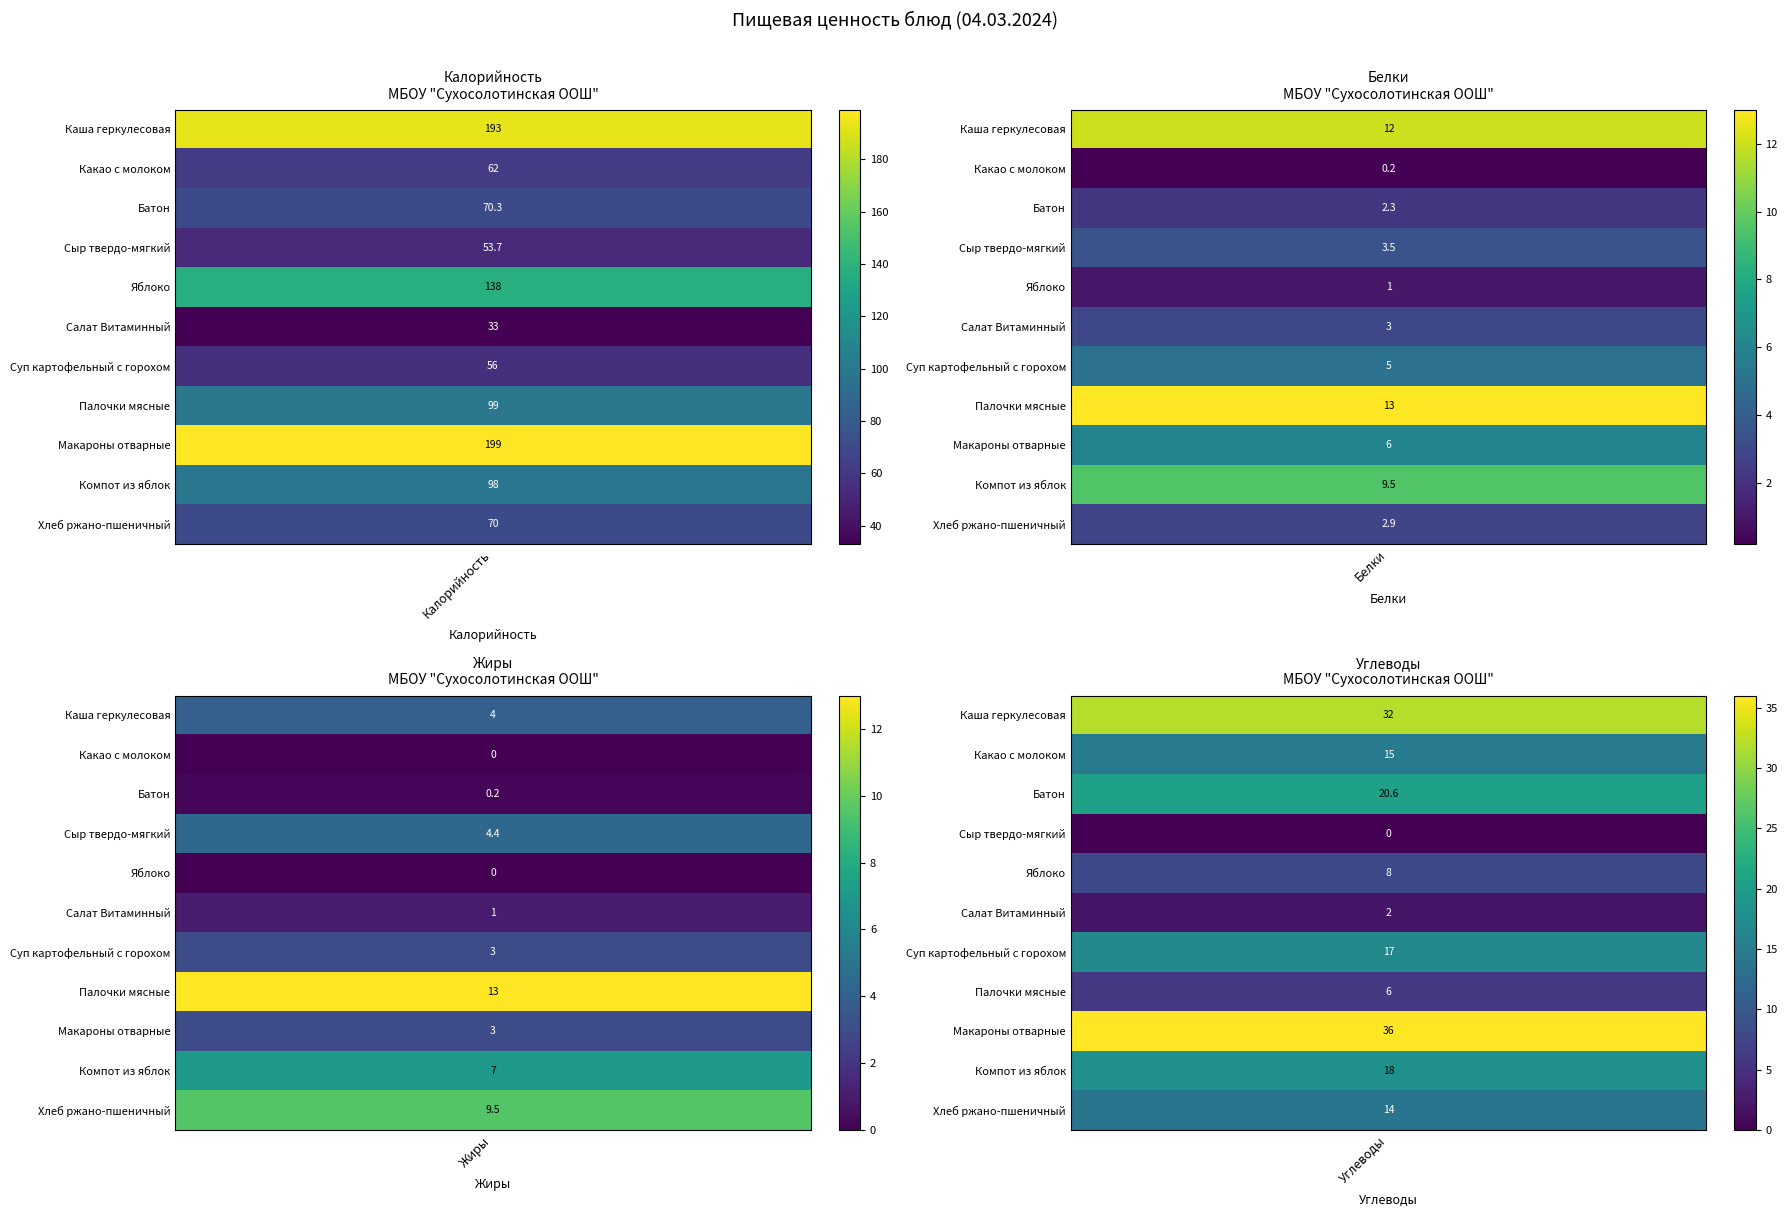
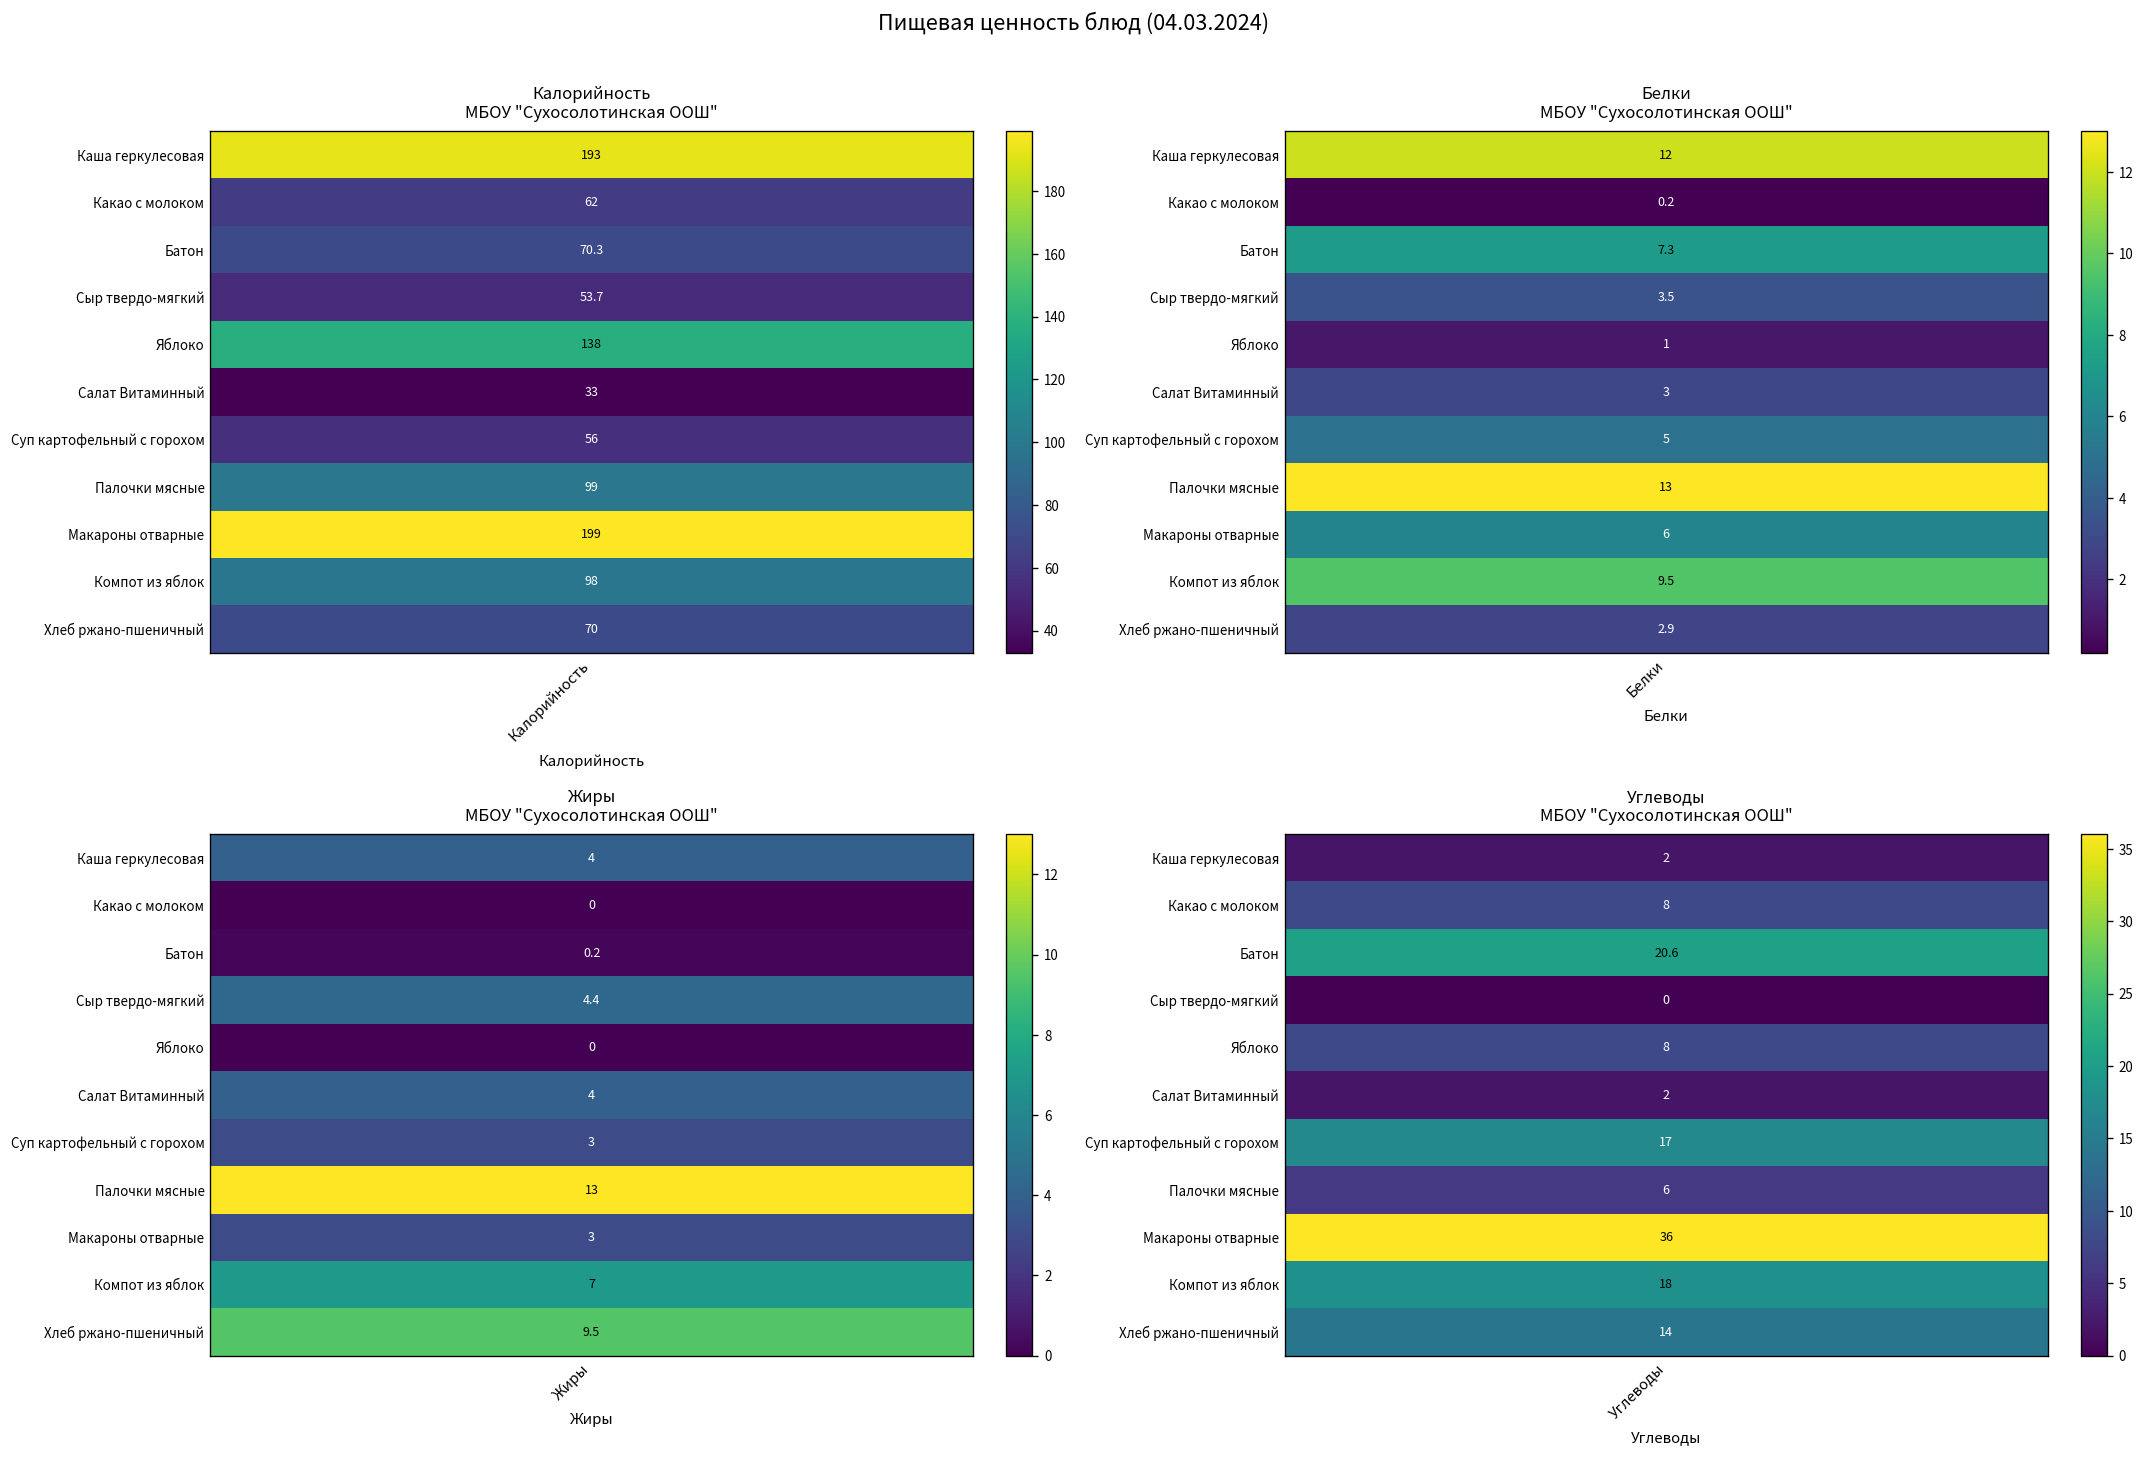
  {
    "Калорийность МБОУ \"Сухосолотинская ООШ\"": {
      "Каша геркулесовая": {
        "Калорийность": 193
      },
      "Какао с молоком": {
        "Калорийность": 62
      },
      "Батон": {
        "Калорийность": 70.3
      },
      "Сыр твердо-мягкий": {
        "Калорийность": 53.7
      },
      "Яблоко": {
        "Калорийность": 138
      },
      "Салат Витаминный": {
        "Калорийность": 33
      },
      "Суп картофельный с горохом": {
        "Калорийность": 56
      },
      "Палочки мясные": {
        "Калорийность": 99
      },
      "Макароны отварные": {
        "Калорийность": 199
      },
      "Компот из яблок": {
        "Калорийность": 98
      },
      "Хлеб ржано-пшеничный": {
        "Калорийность": 70
      }
    },
    "Белки МБОУ \"Сухосолотинская ООШ\"": {
      "Каша геркулесовая": {
        "Белки": 12
      },
      "Какао с молоком": {
        "Белки": 0.2
      },
      "Батон": {
-       "Белки": 2.3
+       "Белки": 7.3
      },
      "Сыр твердо-мягкий": {
        "Белки": 3.5
      },
      "Яблоко": {
        "Белки": 1
      },
      "Салат Витаминный": {
        "Белки": 3
      },
      "Суп картофельный с горохом": {
        "Белки": 5
      },
      "Палочки мясные": {
        "Белки": 13
      },
      "Макароны отварные": {
        "Белки": 6
      },
      "Компот из яблок": {
        "Белки": 9.5
      },
      "Хлеб ржано-пшеничный": {
        "Белки": 2.9
      }
    },
    "Жиры МБОУ \"Сухосолотинская ООШ\"": {
      "Каша геркулесовая": {
        "Жиры": 4
      },
      "Какао с молоком": {
        "Жиры": 0
      },
      "Батон": {
        "Жиры": 0.2
      },
      "Сыр твердо-мягкий": {
        "Жиры": 4.4
      },
      "Яблоко": {
        "Жиры": 0
      },
      "Салат Витаминный": {
-       "Жиры": 1
+       "Жиры": 4
      },
      "Суп картофельный с горохом": {
        "Жиры": 3
      },
      "Палочки мясные": {
        "Жиры": 13
      },
      "Макароны отварные": {
        "Жиры": 3
      },
      "Компот из яблок": {
        "Жиры": 7
      },
      "Хлеб ржано-пшеничный": {
        "Жиры": 9.5
      }
    },
    "Углеводы МБОУ \"Сухосолотинская ООШ\"": {
      "Каша геркулесовая": {
-       "Углеводы": 32
+       "Углеводы": 2
      },
      "Какао с молоком": {
-       "Углеводы": 15
+       "Углеводы": 8
      },
      "Батон": {
        "Углеводы": 20.6
      },
      "Сыр твердо-мягкий": {
        "Углеводы": 0
      },
      "Яблоко": {
        "Углеводы": 8
      },
      "Салат Витаминный": {
        "Углеводы": 2
      },
      "Суп картофельный с горохом": {
        "Углеводы": 17
      },
      "Палочки мясные": {
        "Углеводы": 6
      },
      "Макароны отварные": {
        "Углеводы": 36
      },
      "Компот из яблок": {
        "Углеводы": 18
      },
      "Хлеб ржано-пшеничный": {
        "Углеводы": 14
      }
    }
  }
